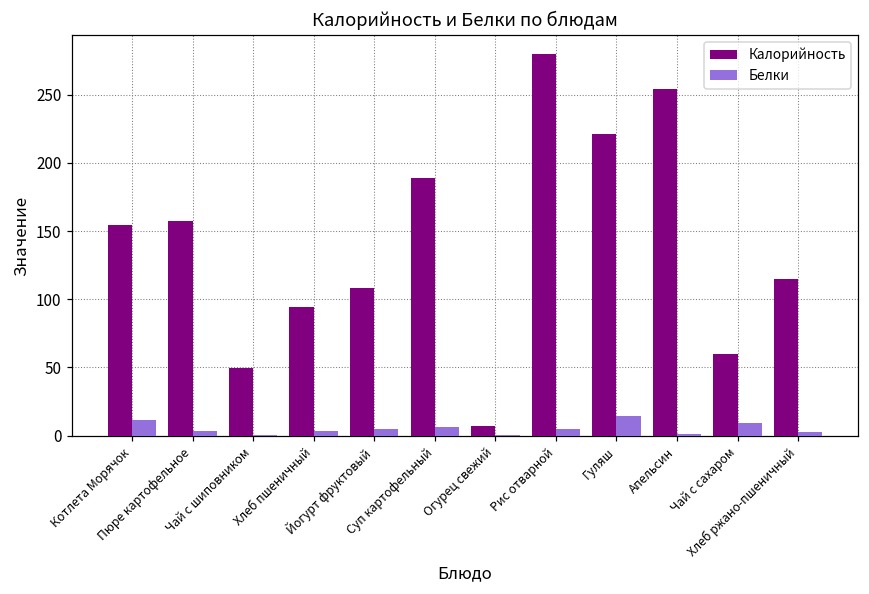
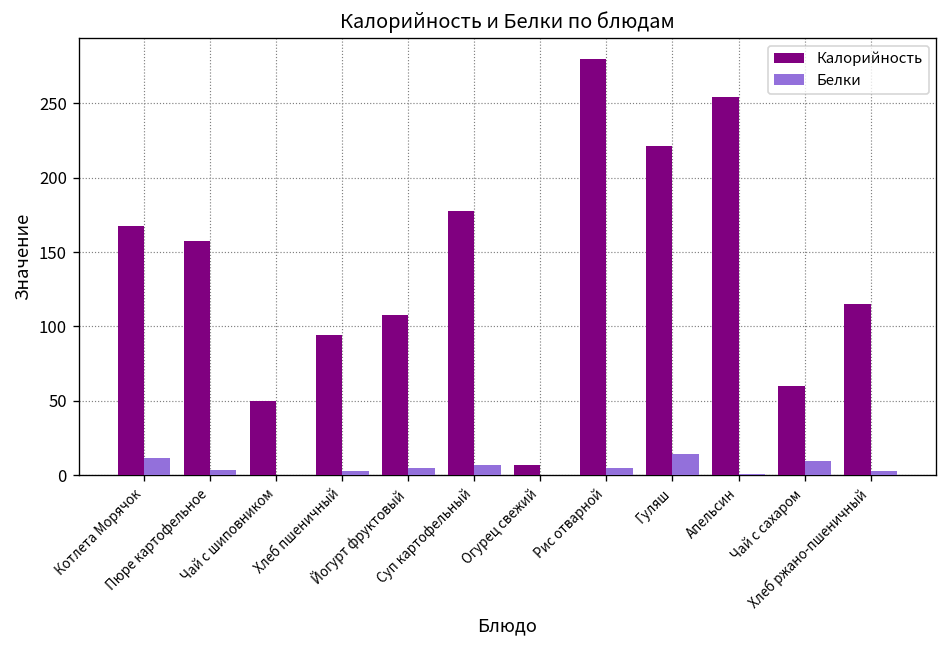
  {
    "Калорийность": {
-     "Котлета Морячок": 155,
+     "Котлета Морячок": 167,
      "Пюре картофельное": 157,
      "Чай с шиповником": 50,
      "Хлеб пшеничный": 94,
      "Йогурт фруктовый": 108,
-     "Суп картофельный": 189,
+     "Суп картофельный": 178,
      "Огурец свежий": 7,
      "Рис отварной": 280,
      "Гуляш": 221,
      "Апельсин": 254,
      "Чай с сахаром": 60,
      "Хлеб ржано-пшеничный": 115
    },
    "Белки": {
      "Котлета Морячок": 11,
      "Пюре картофельное": 3,
      "Хлеб пшеничный": 3,
      "Йогурт фруктовый": 5,
      "Суп картофельный": 7,
      "Рис отварной": 5,
      "Гуляш": 15,
      "Чай с сахаром": 9,
      "Хлеб ржано-пшеничный": 3
    }
  }
